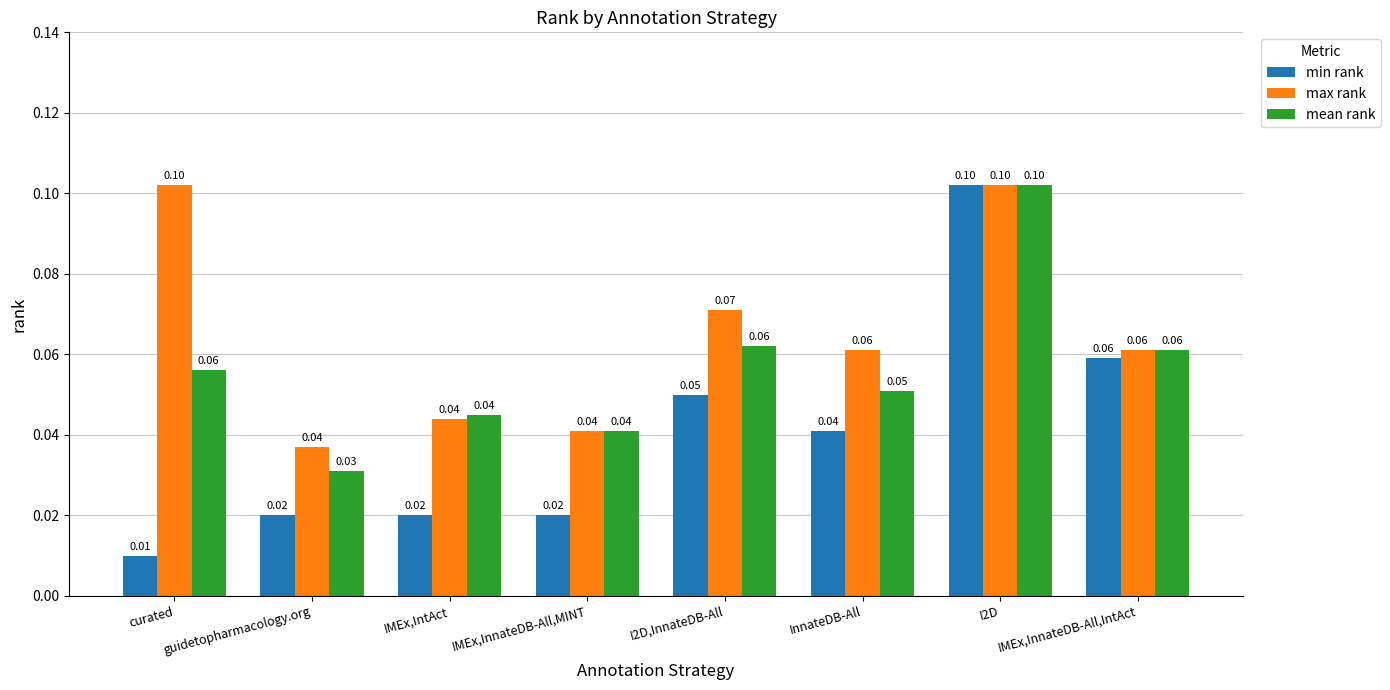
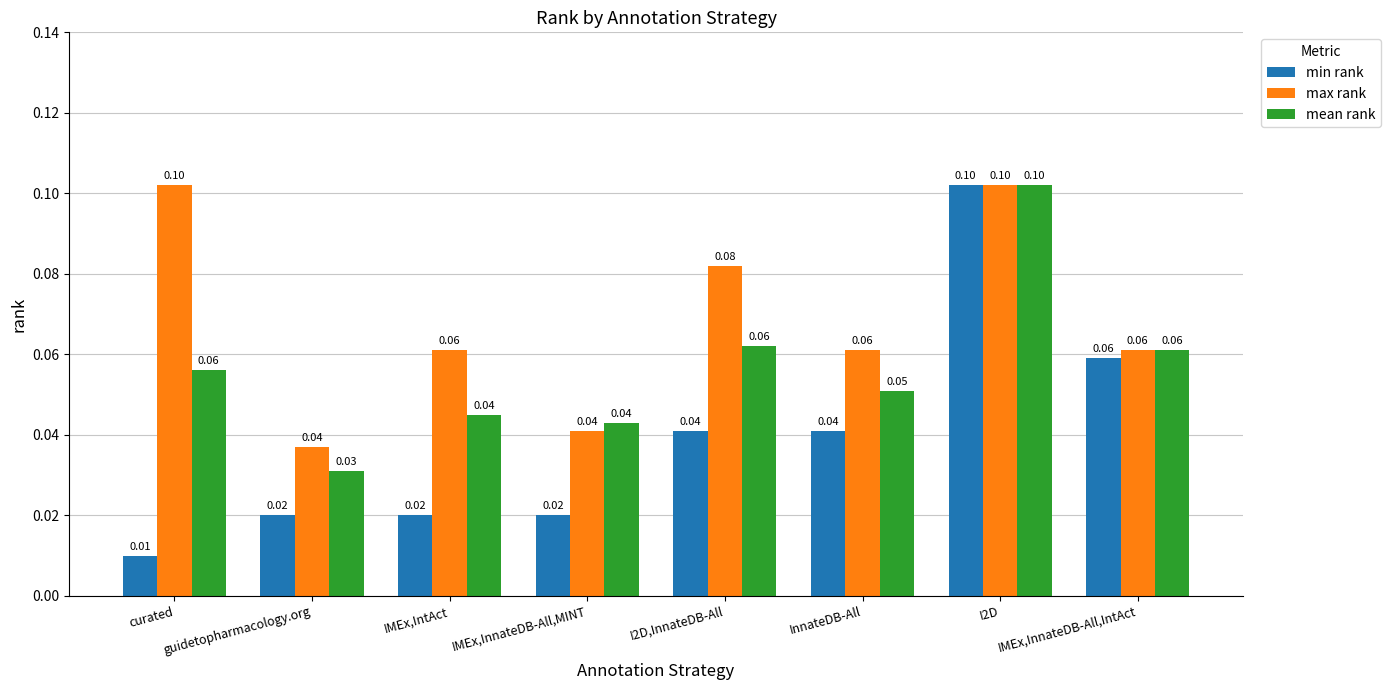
  {
    "min rank": {
      "curated": 0.01,
      "guidetopharmacology.org": 0.02,
      "IMEx,IntAct": 0.02,
      "IMEx,InnateDB-All,MINT": 0.02,
-     "I2D,InnateDB-All": 0.05,
+     "I2D,InnateDB-All": 0.04,
      "InnateDB-All": 0.04,
      "I2D": 0.10,
      "IMEx,InnateDB-All,IntAct": 0.06
    },
    "max rank": {
      "curated": 0.10,
      "guidetopharmacology.org": 0.04,
-     "IMEx,IntAct": 0.04,
+     "IMEx,IntAct": 0.06,
      "IMEx,InnateDB-All,MINT": 0.04,
-     "I2D,InnateDB-All": 0.07,
+     "I2D,InnateDB-All": 0.08,
      "InnateDB-All": 0.06,
      "I2D": 0.10,
      "IMEx,InnateDB-All,IntAct": 0.06
    },
    "mean rank": {
-     "IMEx,InnateDB-All,MINT": 0.041
+     "IMEx,InnateDB-All,MINT": 0.043
    }
  }
